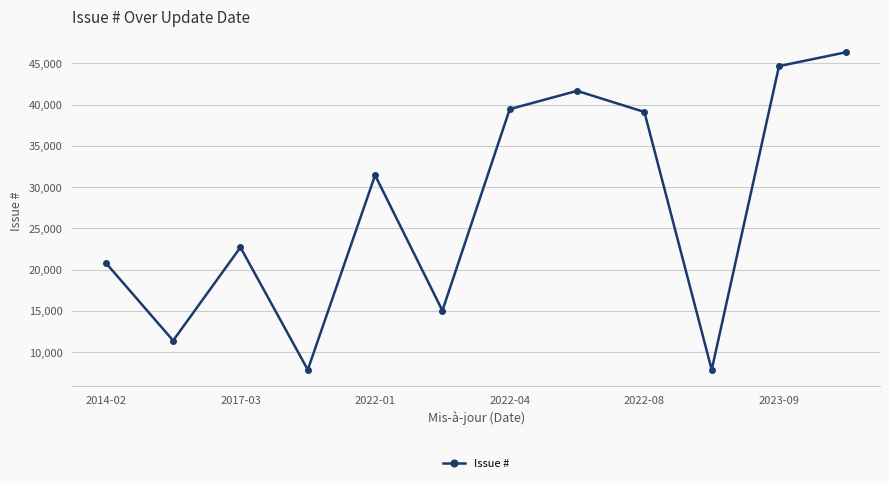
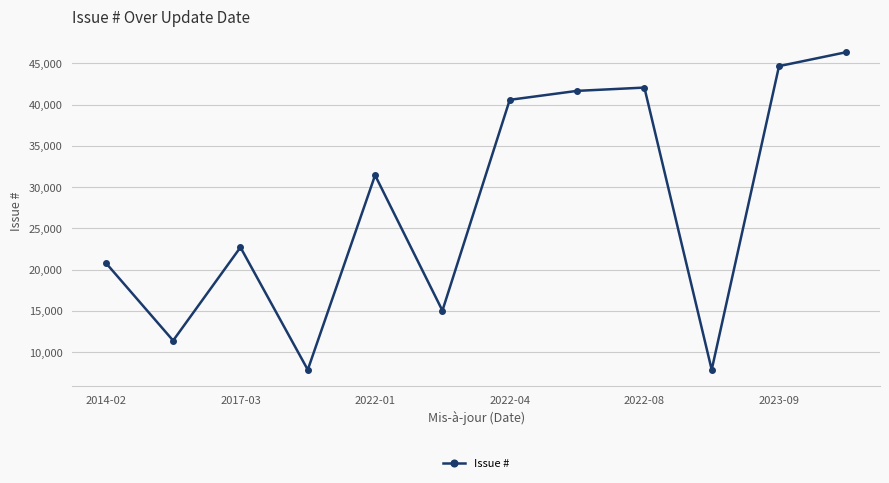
  {
    "2014-02": "21,000",
    "2017-03": "23,000",
    "2022-01": "31,000",
-   "2022-04": "39,000",
-   "2022-08": "39,000",
+   "2022-04": "41,000",
+   "2022-08": "42,000",
    "2023-09": "45,000"
  }
